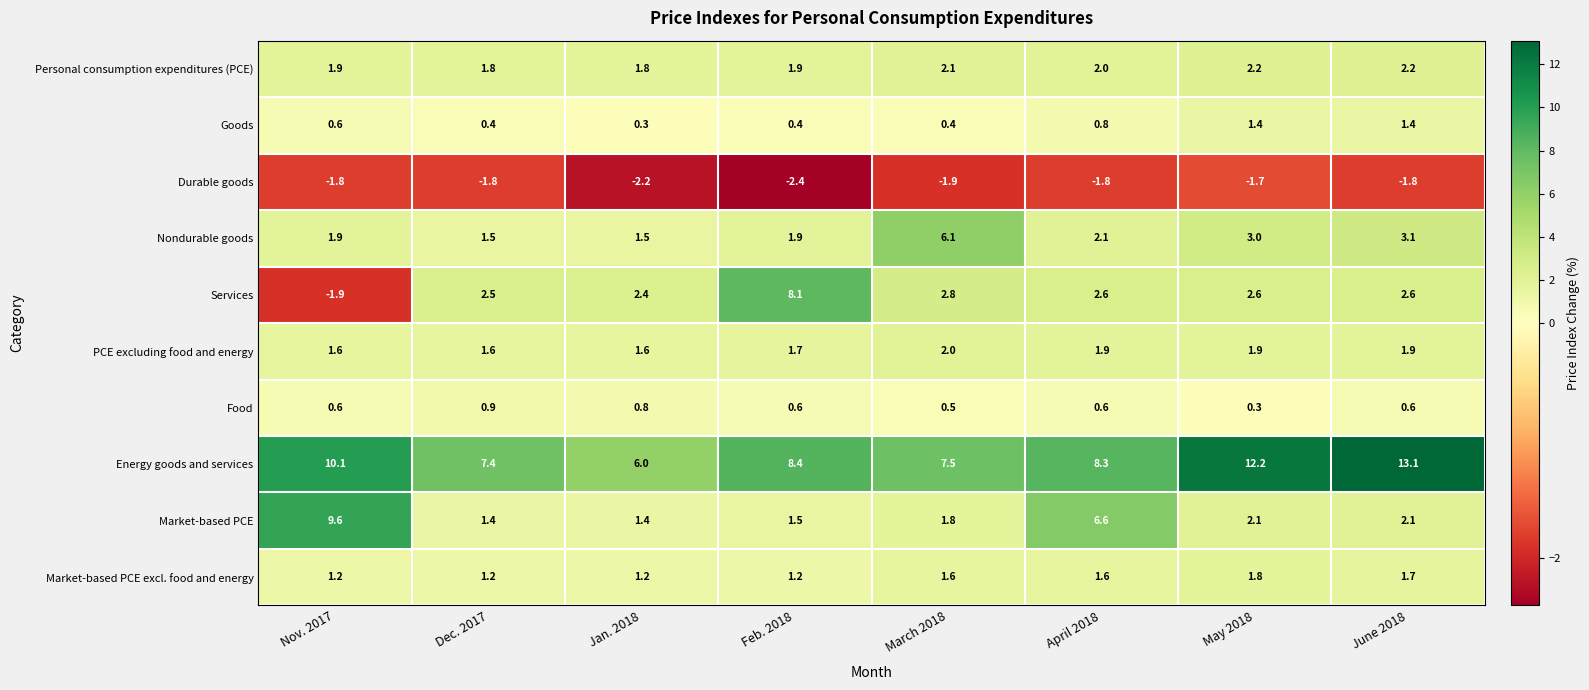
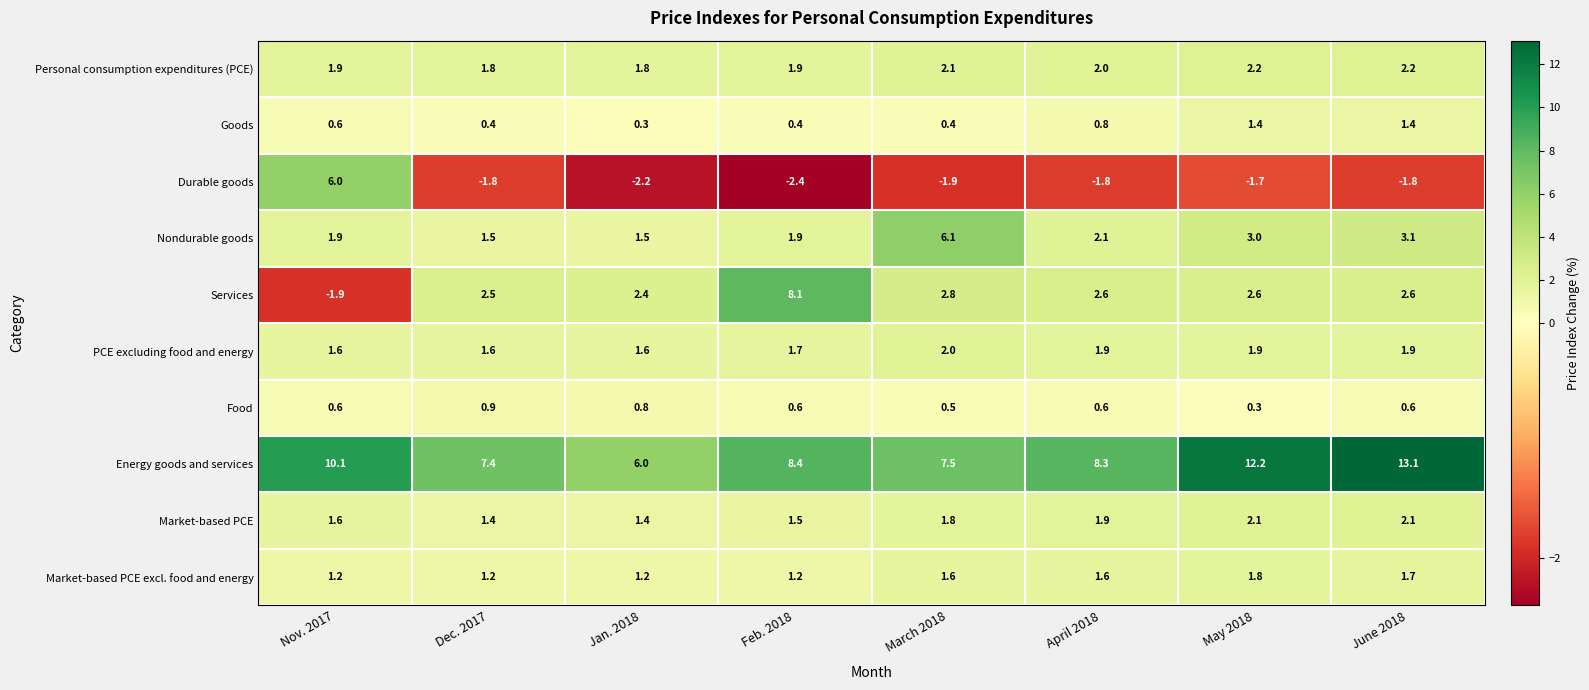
  {
    "Personal consumption expenditures (PCE)": {
      "Nov. 2017": 1.9,
      "Dec. 2017": 1.8,
      "Jan. 2018": 1.8,
      "Feb. 2018": 1.9,
      "March 2018": 2.1,
      "April 2018": 2.0,
      "May 2018": 2.2,
      "June 2018": 2.2
    },
    "Goods": {
      "Nov. 2017": 0.6,
      "Dec. 2017": 0.4,
      "Jan. 2018": 0.3,
      "Feb. 2018": 0.4,
      "March 2018": 0.4,
      "April 2018": 0.8,
      "May 2018": 1.4,
      "June 2018": 1.4
    },
    "Durable goods": {
-     "Nov. 2017": -1.8,
+     "Nov. 2017": 6.0,
      "Dec. 2017": -1.8,
      "Jan. 2018": -2.2,
      "Feb. 2018": -2.4,
      "March 2018": -1.9,
      "April 2018": -1.8,
      "May 2018": -1.7,
      "June 2018": -1.8
    },
    "Nondurable goods": {
      "Nov. 2017": 1.9,
      "Dec. 2017": 1.5,
      "Jan. 2018": 1.5,
      "Feb. 2018": 1.9,
      "March 2018": 6.1,
      "April 2018": 2.1,
      "May 2018": 3.0,
      "June 2018": 3.1
    },
    "Services": {
      "Nov. 2017": -1.9,
      "Dec. 2017": 2.5,
      "Jan. 2018": 2.4,
      "Feb. 2018": 8.1,
      "March 2018": 2.8,
      "April 2018": 2.6,
      "May 2018": 2.6,
      "June 2018": 2.6
    },
    "PCE excluding food and energy": {
      "Nov. 2017": 1.6,
      "Dec. 2017": 1.6,
      "Jan. 2018": 1.6,
      "Feb. 2018": 1.7,
      "March 2018": 2.0,
      "April 2018": 1.9,
      "May 2018": 1.9,
      "June 2018": 1.9
    },
    "Food": {
      "Nov. 2017": 0.6,
      "Dec. 2017": 0.9,
      "Jan. 2018": 0.8,
      "Feb. 2018": 0.6,
      "March 2018": 0.5,
      "April 2018": 0.6,
      "May 2018": 0.3,
      "June 2018": 0.6
    },
    "Energy goods and services": {
      "Nov. 2017": 10.1,
      "Dec. 2017": 7.4,
      "Jan. 2018": 6.0,
      "Feb. 2018": 8.4,
      "March 2018": 7.5,
      "April 2018": 8.3,
      "May 2018": 12.2,
      "June 2018": 13.1
    },
    "Market-based PCE": {
-     "Nov. 2017": 9.6,
+     "Nov. 2017": 1.6,
      "Dec. 2017": 1.4,
      "Jan. 2018": 1.4,
      "Feb. 2018": 1.5,
      "March 2018": 1.8,
-     "April 2018": 6.6,
+     "April 2018": 1.9,
      "May 2018": 2.1,
      "June 2018": 2.1
    },
    "Market-based PCE excl. food and energy": {
      "Nov. 2017": 1.2,
      "Dec. 2017": 1.2,
      "Jan. 2018": 1.2,
      "Feb. 2018": 1.2,
      "March 2018": 1.6,
      "April 2018": 1.6,
      "May 2018": 1.8,
      "June 2018": 1.7
    }
  }
